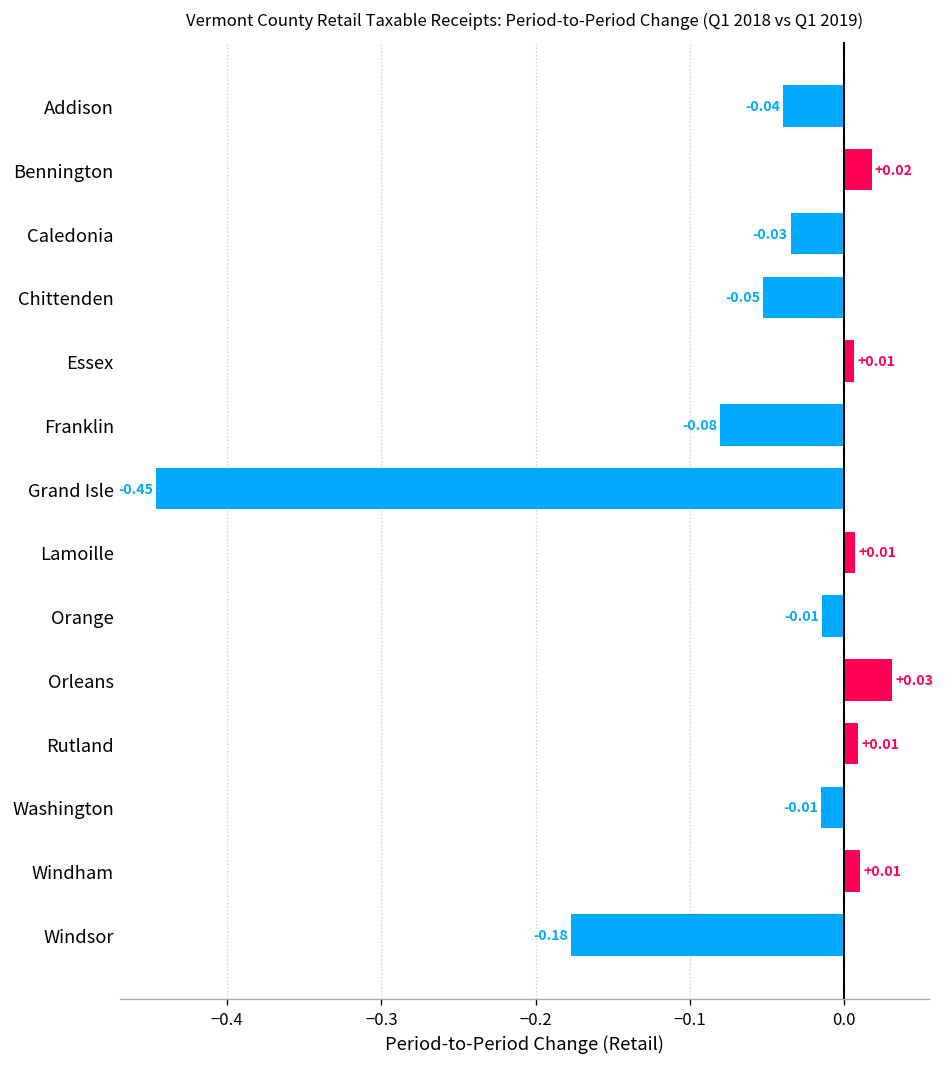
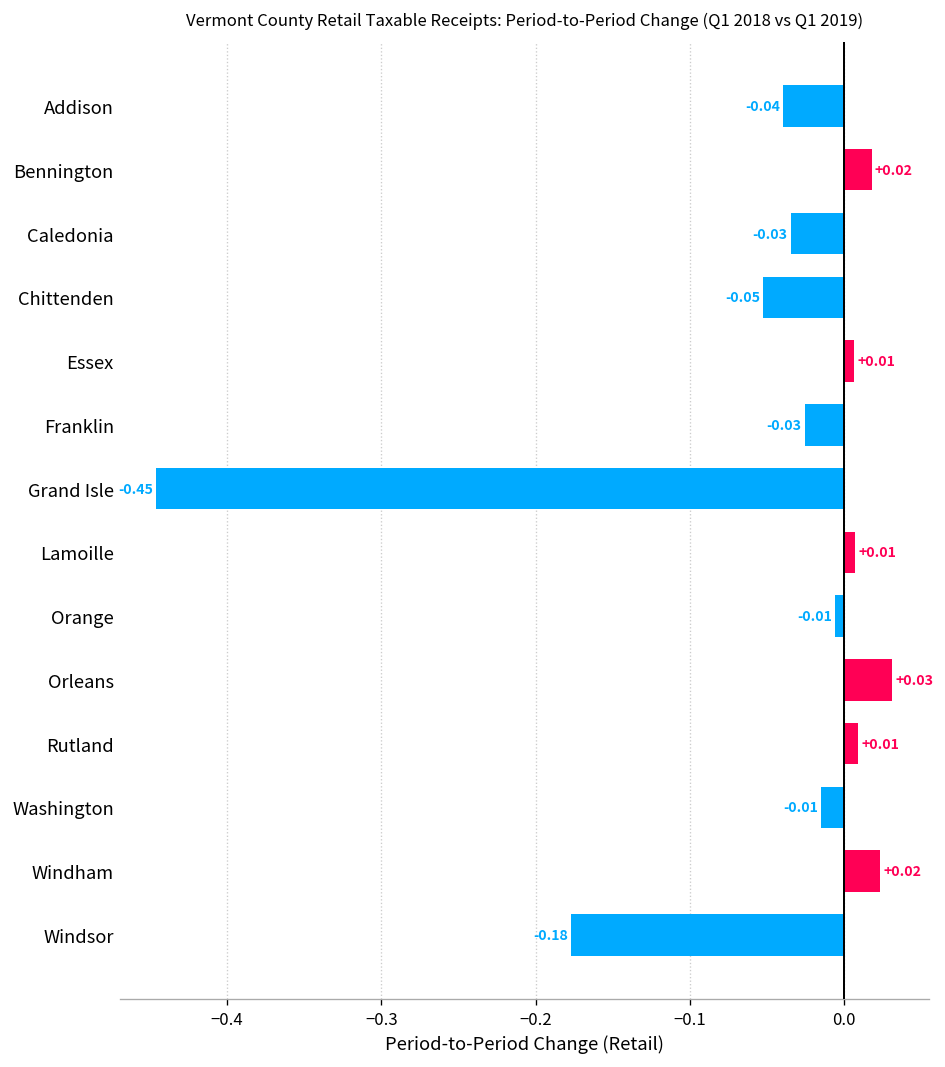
  {
    "Addison": "-0.04",
    "Bennington": "+0.02",
    "Caledonia": "-0.03",
    "Chittenden": "-0.05",
    "Essex": "+0.01",
-   "Franklin": "-0.08",
+   "Franklin": "-0.03",
    "Grand Isle": "-0.45",
    "Lamoille": "+0.01",
-   "Orange": "-0.014",
+   "Orange": "-0.006",
    "Orleans": "+0.03",
    "Rutland": "+0.01",
    "Washington": "-0.01",
-   "Windham": "+0.01",
+   "Windham": "+0.02",
    "Windsor": "-0.18"
  }
